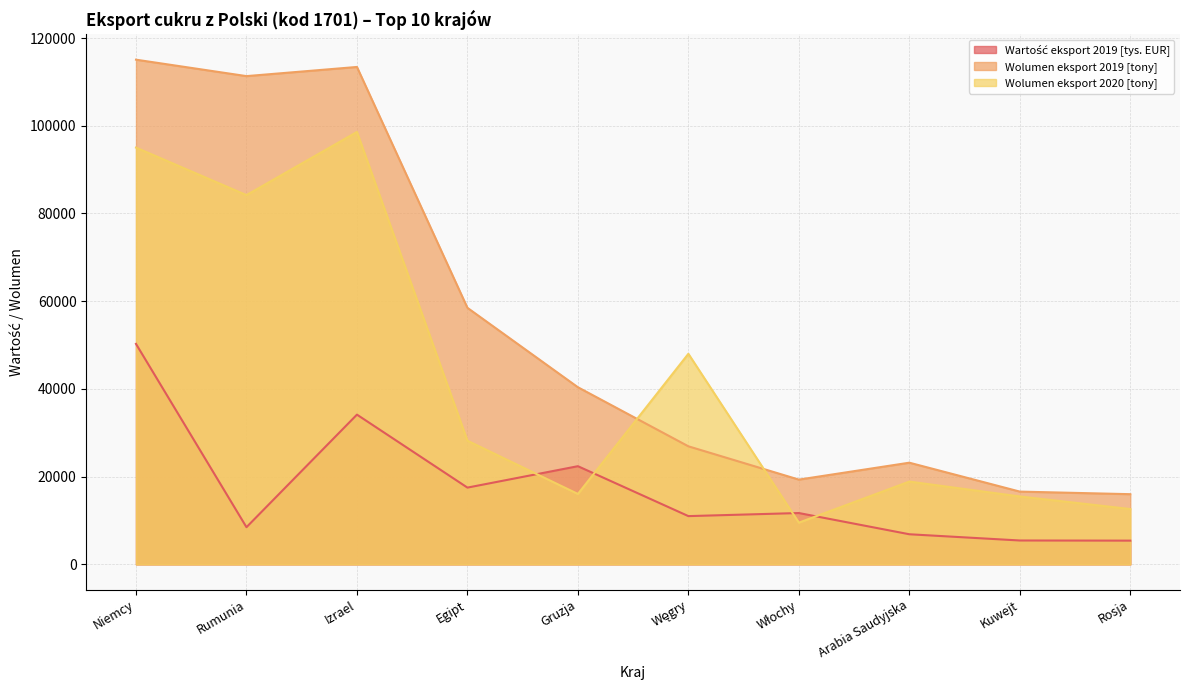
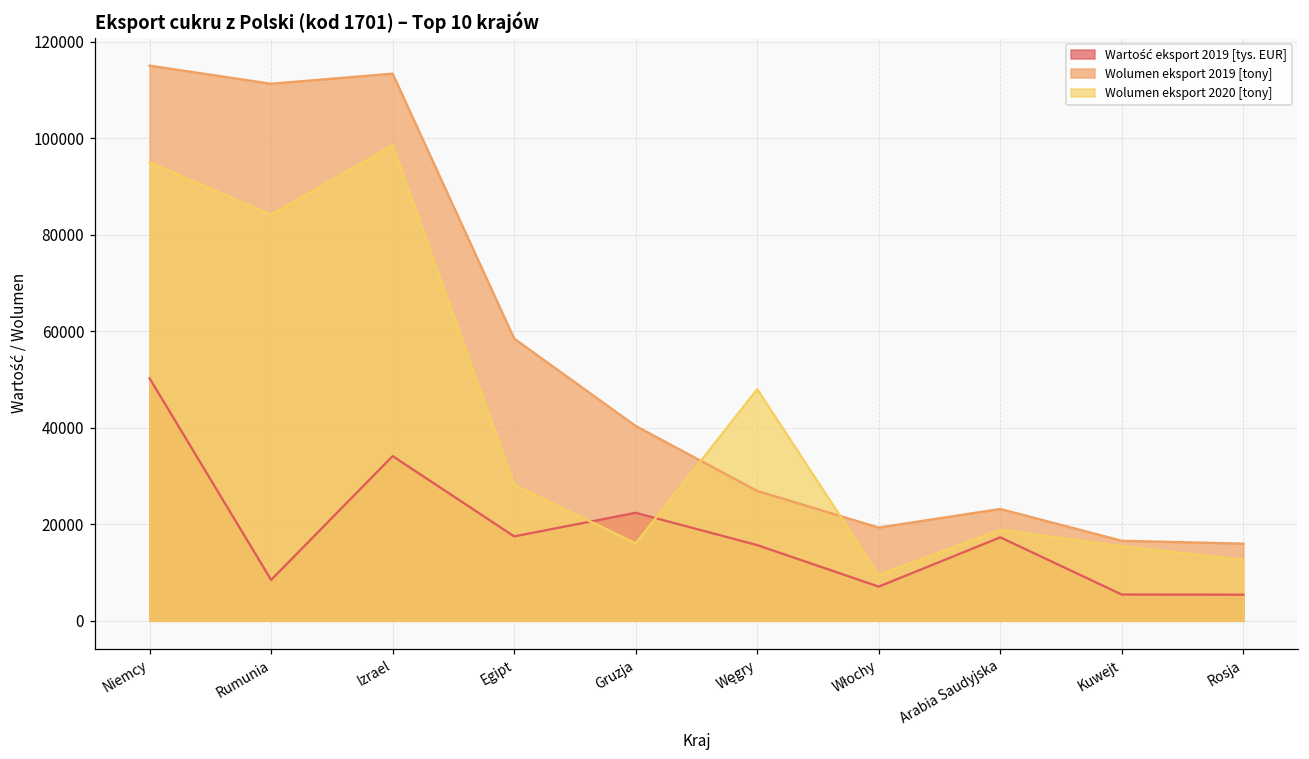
  {
    "Wartość eksport 2019 [tys. EUR]": {
      "Niemcy": 50000,
      "Rumunia": 8000,
      "Izrael": 34000,
      "Egipt": 17000,
      "Gruzja": 22000,
-     "Węgry": 11000,
-     "Włochy": 12000,
-     "Arabia Saudyjska": 7000,
+     "Węgry": 16000,
+     "Włochy": 7000,
+     "Arabia Saudyjska": 17000,
      "Kuwejt": 5000,
      "Rosja": 5000
    }
  }
